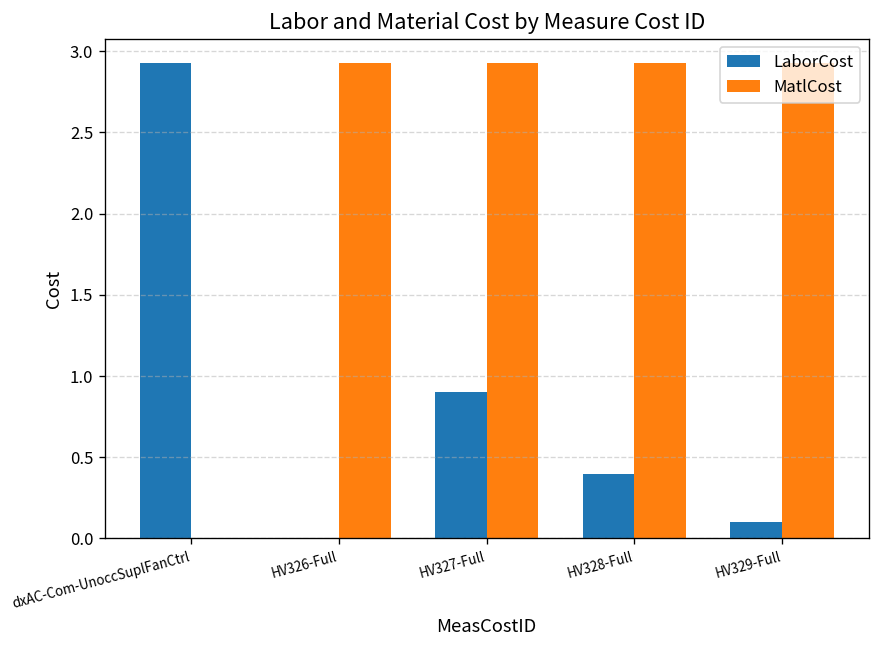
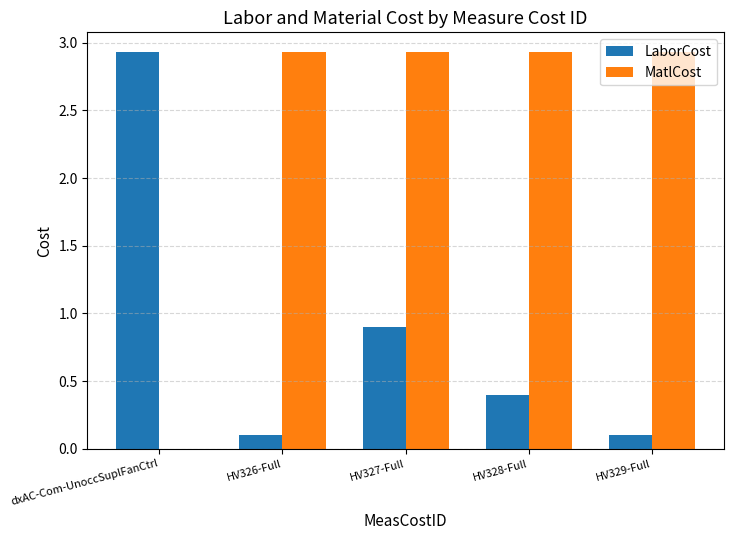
  {
    "LaborCost": {
      "dxAC-Com-UnoccSuplFanCtrl": 2.93,
-     "HV326-Full": 0.0,
+     "HV326-Full": 0.1,
      "HV327-Full": 0.9,
      "HV328-Full": 0.4,
      "HV329-Full": 0.1
    },
    "MatlCost": {
      "dxAC-Com-UnoccSuplFanCtrl": 0.0,
      "HV326-Full": 2.93,
      "HV327-Full": 2.93,
      "HV328-Full": 2.93
    }
  }
